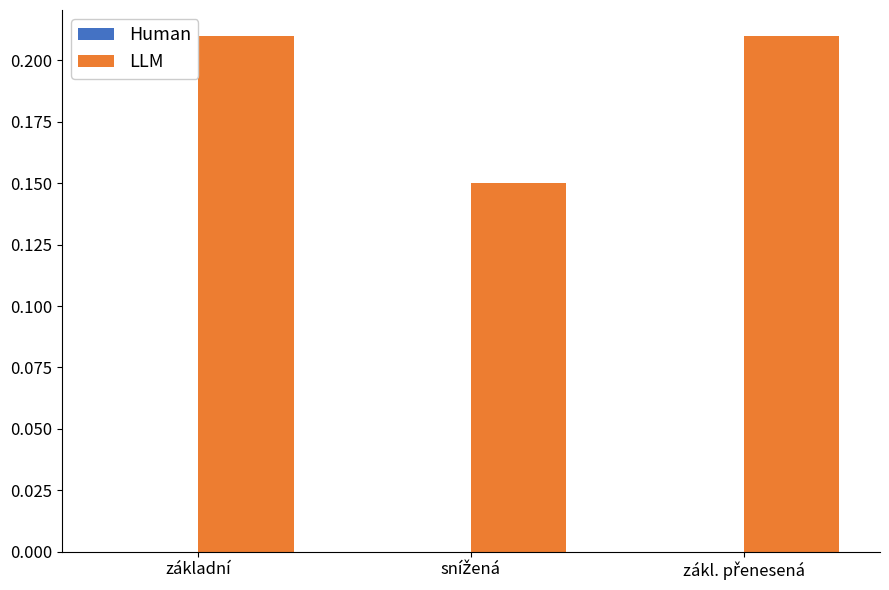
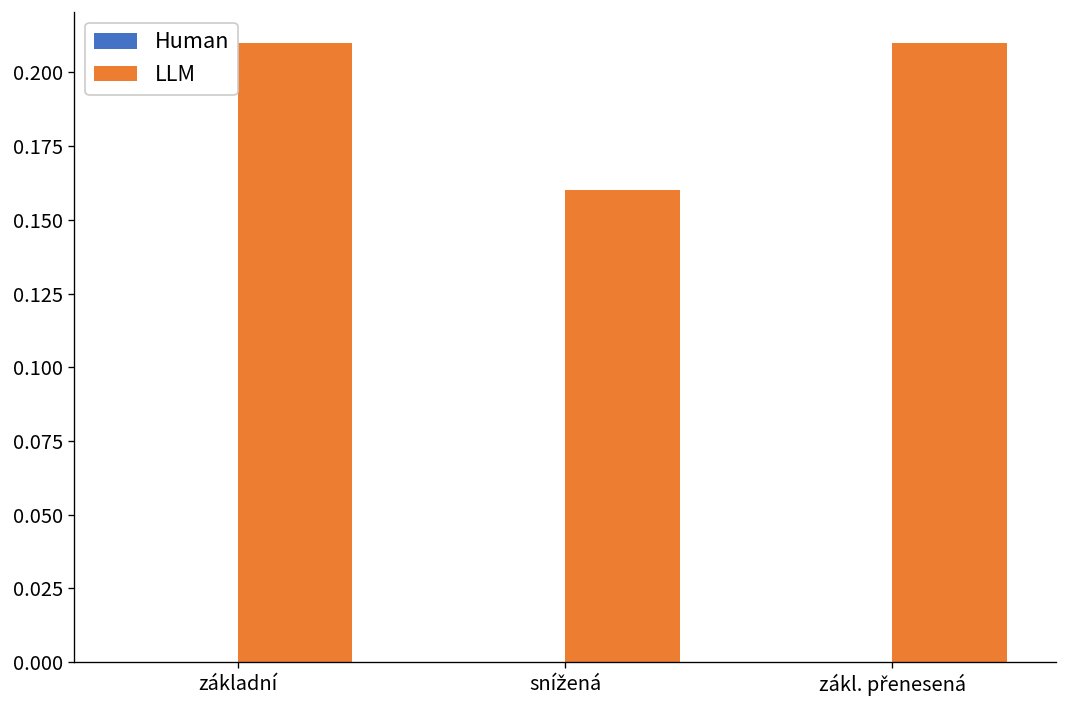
  {
    "Human": {
      "základní": 0.00,
      "snížená": 0.00,
      "zákl. přenesená": 0.00
    },
    "LLM": {
      "základní": 0.21,
-     "snížená": 0.15,
+     "snížená": 0.16,
      "zákl. přenesená": 0.21
    }
  }
